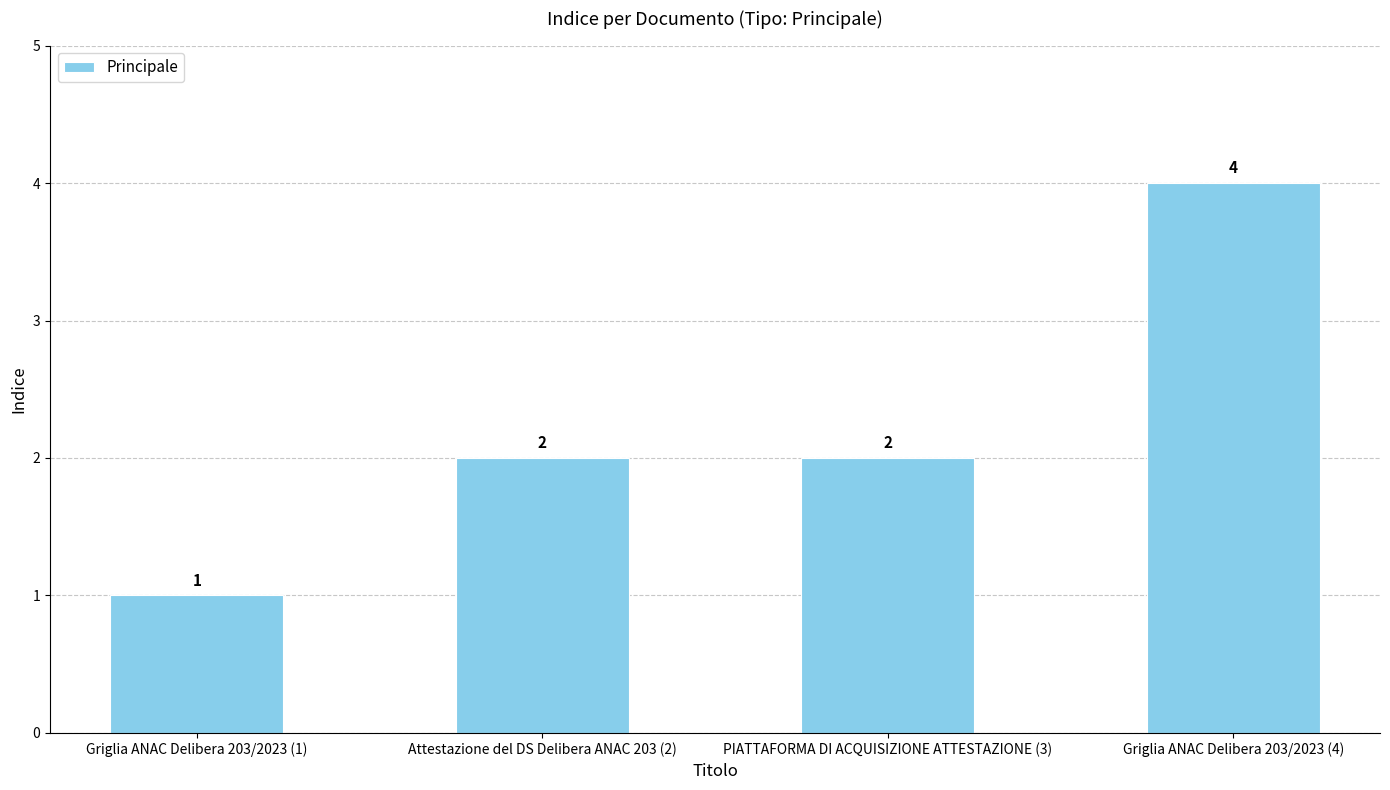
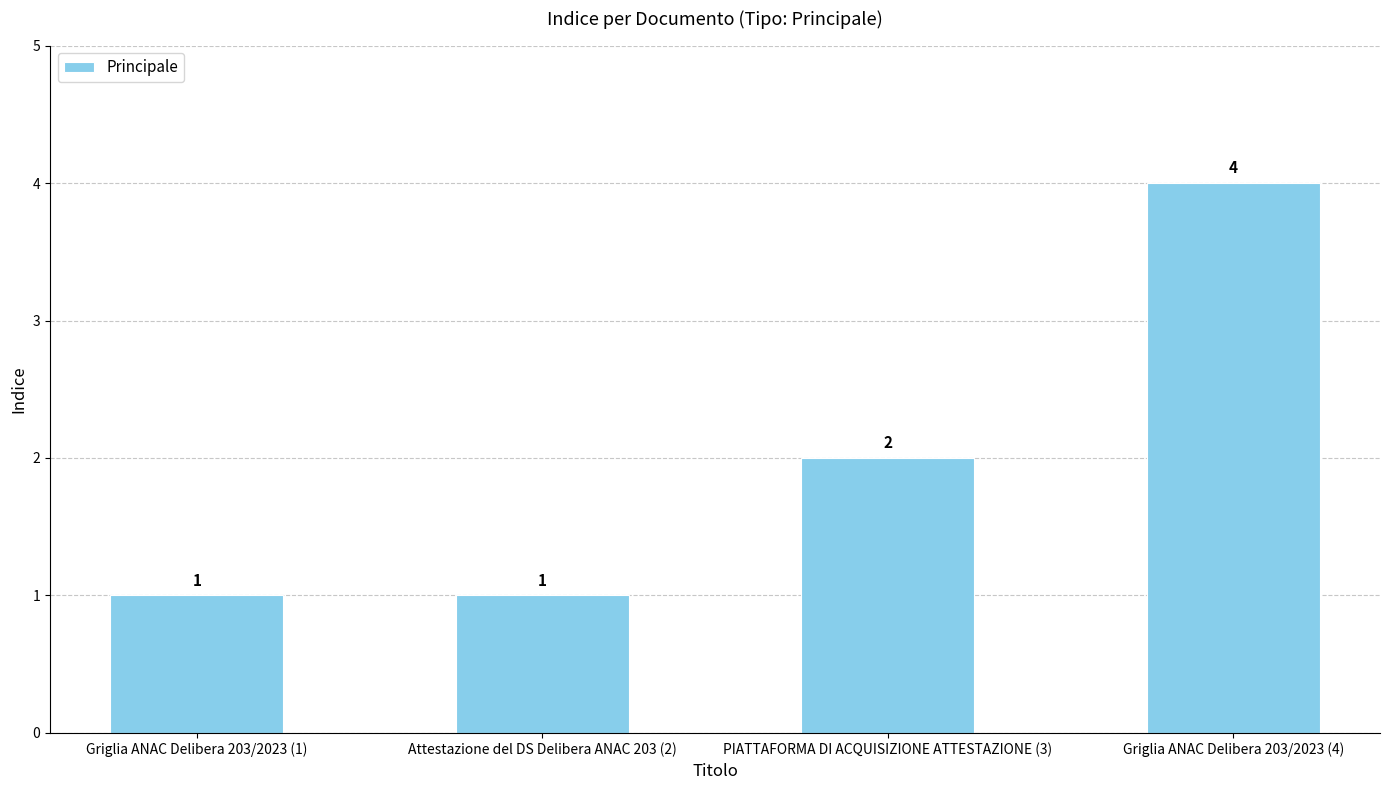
  {
    "Griglia ANAC Delibera 203/2023 (1)": 1,
-   "Attestazione del DS Delibera ANAC 203 (2)": 2,
+   "Attestazione del DS Delibera ANAC 203 (2)": 1,
    "PIATTAFORMA DI ACQUISIZIONE ATTESTAZIONE (3)": 2,
    "Griglia ANAC Delibera 203/2023 (4)": 4
  }
